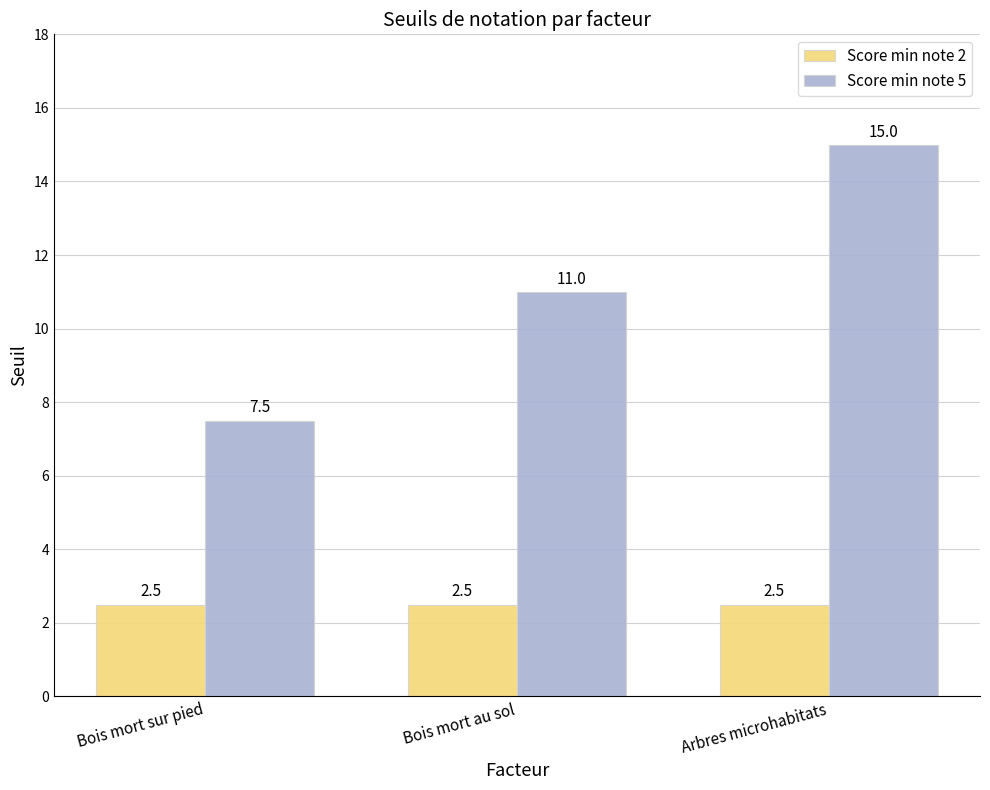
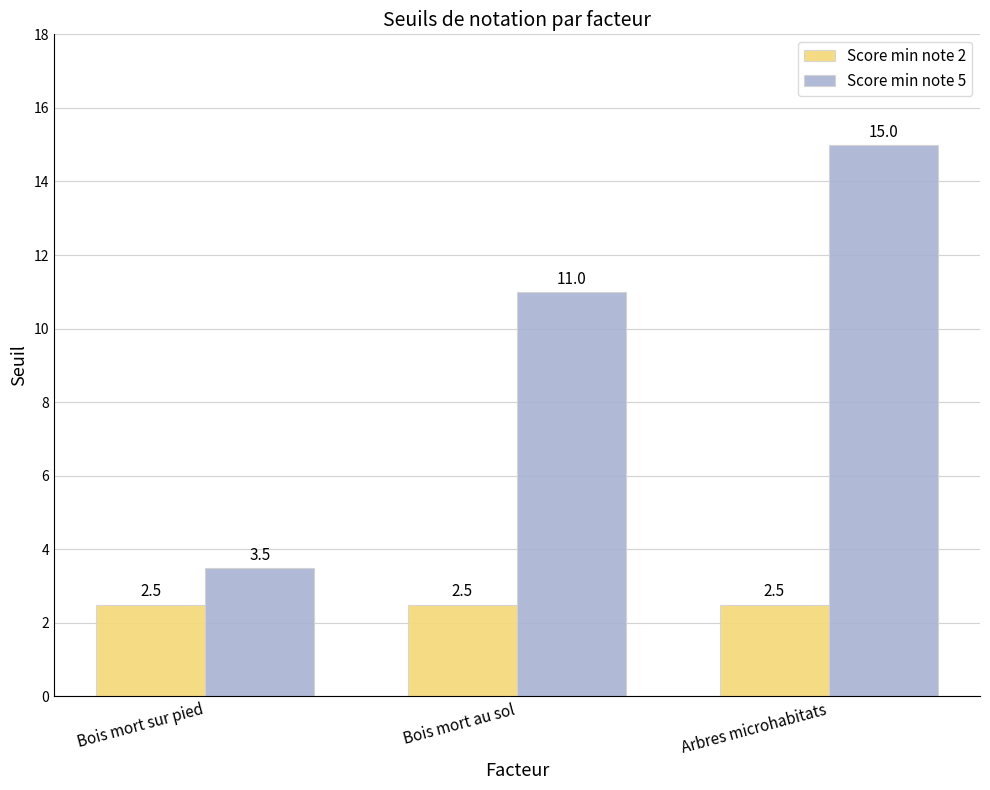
  {
    "Score min note 2": {
      "Bois mort sur pied": 2.5,
      "Bois mort au sol": 2.5,
      "Arbres microhabitats": 2.5
    },
    "Score min note 5": {
-     "Bois mort sur pied": 7.5,
+     "Bois mort sur pied": 3.5,
      "Bois mort au sol": 11.0,
      "Arbres microhabitats": 15.0
    }
  }
